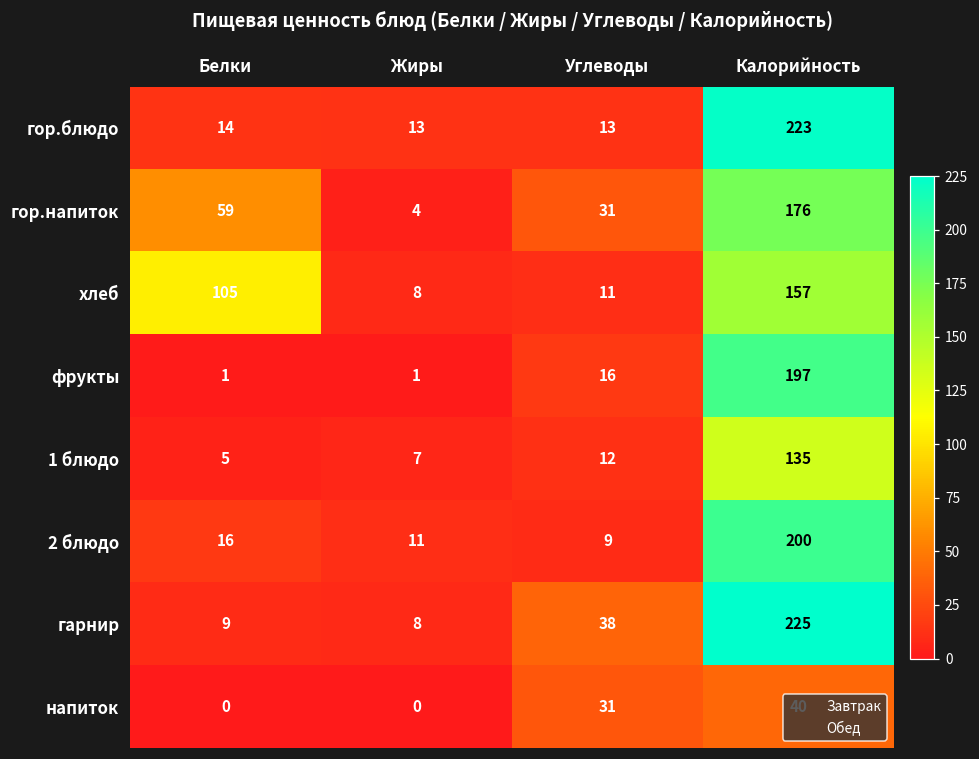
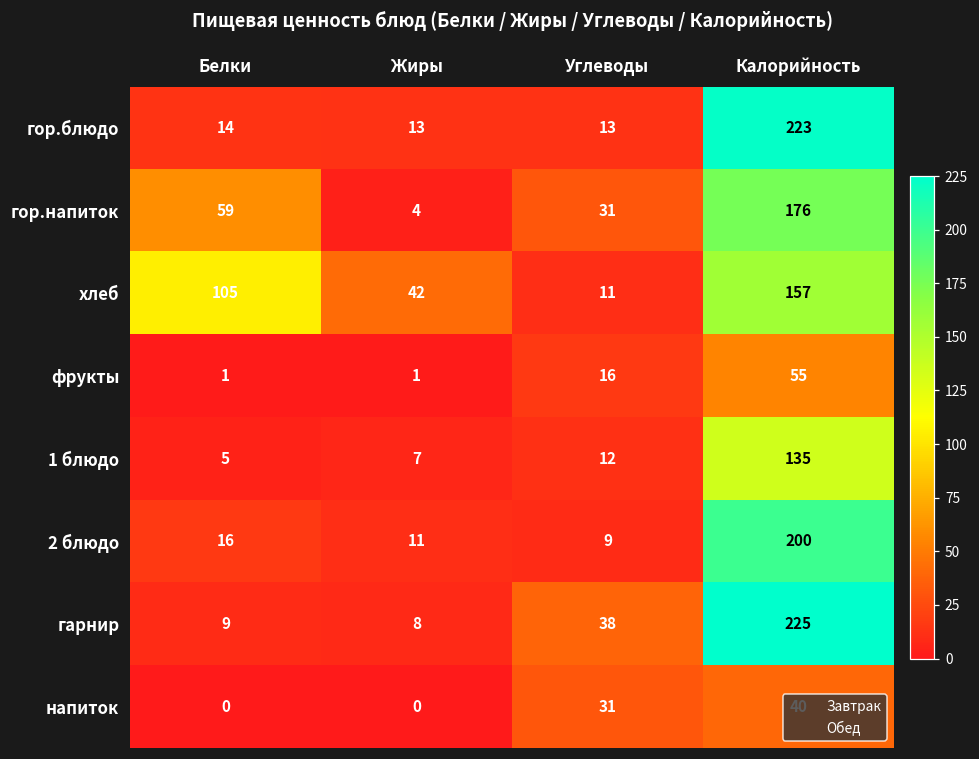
  {
    "гор.блюдо": {
      "Белки": 14,
      "Жиры": 13,
      "Углеводы": 13,
      "Калорийность": 223
    },
    "гор.напиток": {
      "Белки": 59,
      "Жиры": 4,
      "Углеводы": 31,
      "Калорийность": 176
    },
    "хлеб": {
      "Белки": 105,
-     "Жиры": 8,
+     "Жиры": 42,
      "Углеводы": 11,
      "Калорийность": 157
    },
    "фрукты": {
      "Белки": 1,
      "Жиры": 1,
      "Углеводы": 16,
-     "Калорийность": 197
+     "Калорийность": 55
    },
    "1 блюдо": {
      "Белки": 5,
      "Жиры": 7,
      "Углеводы": 12,
      "Калорийность": 135
    },
    "2 блюдо": {
      "Белки": 16,
      "Жиры": 11,
      "Углеводы": 9,
      "Калорийность": 200
    },
    "гарнир": {
      "Белки": 9,
      "Жиры": 8,
      "Углеводы": 38,
      "Калорийность": 225
    },
    "напиток": {
      "Белки": 0,
      "Жиры": 0,
      "Углеводы": 31
    }
  }
